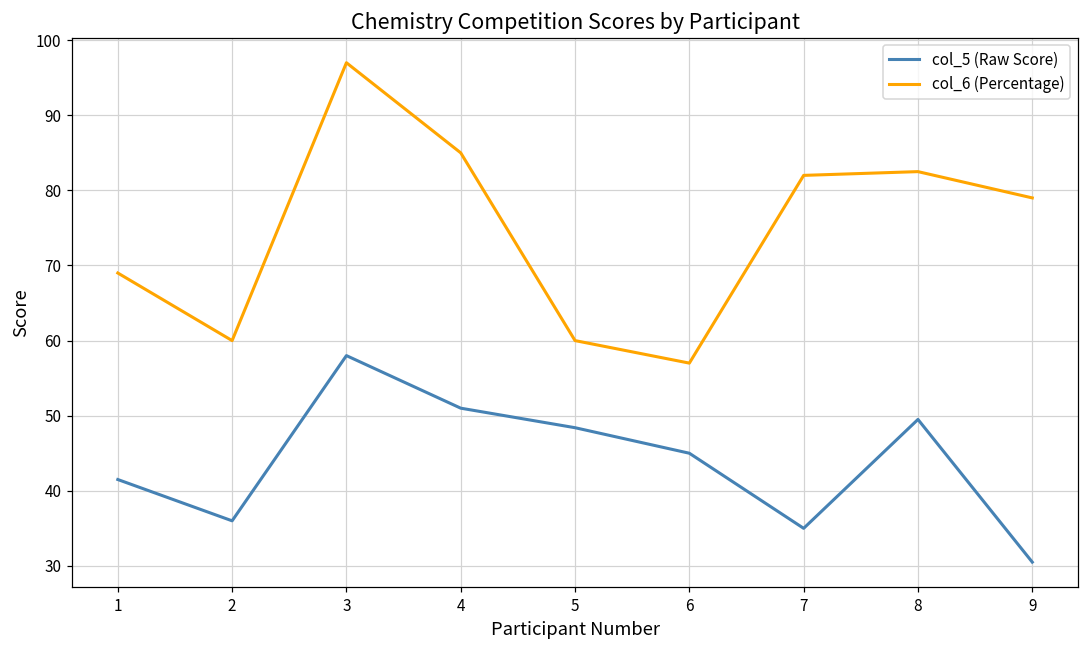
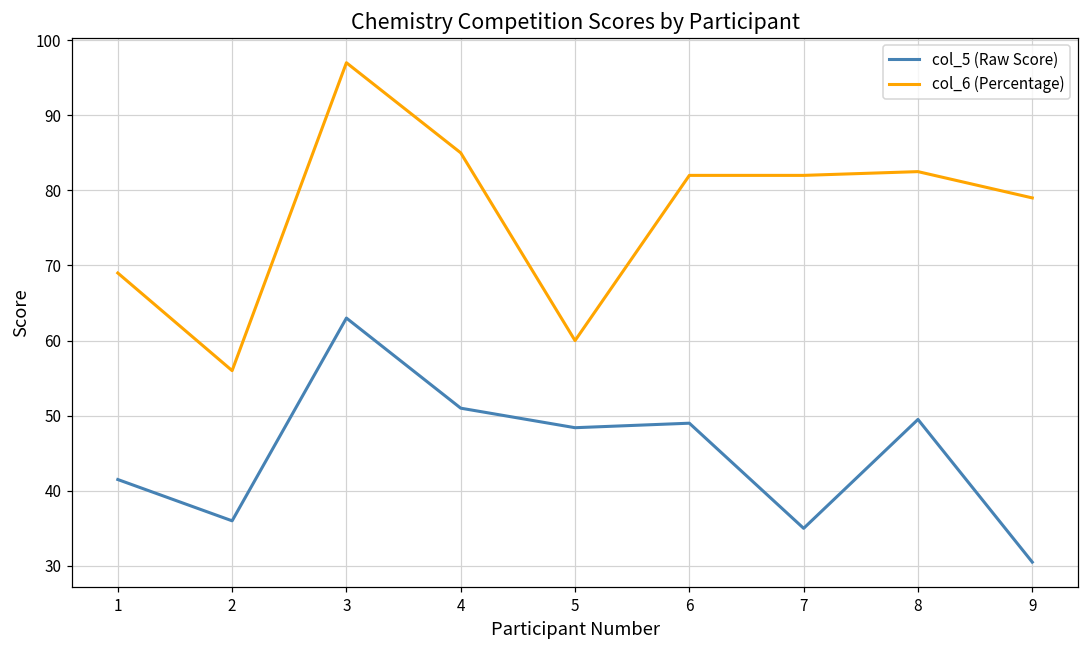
  {
    "col_5 (Raw Score)": {
      "1": 42,
      "2": 36,
-     "3": 58,
+     "3": 63,
      "4": 51,
      "5": 48,
-     "6": 45,
+     "6": 49,
      "7": 35,
      "8": 50,
      "9": 31
    },
    "col_6 (Percentage)": {
      "1": 69,
-     "2": 60,
+     "2": 56,
      "3": 97,
      "4": 85,
      "5": 60,
-     "6": 57,
+     "6": 82,
      "7": 82,
      "8": 83,
      "9": 79
    }
  }
